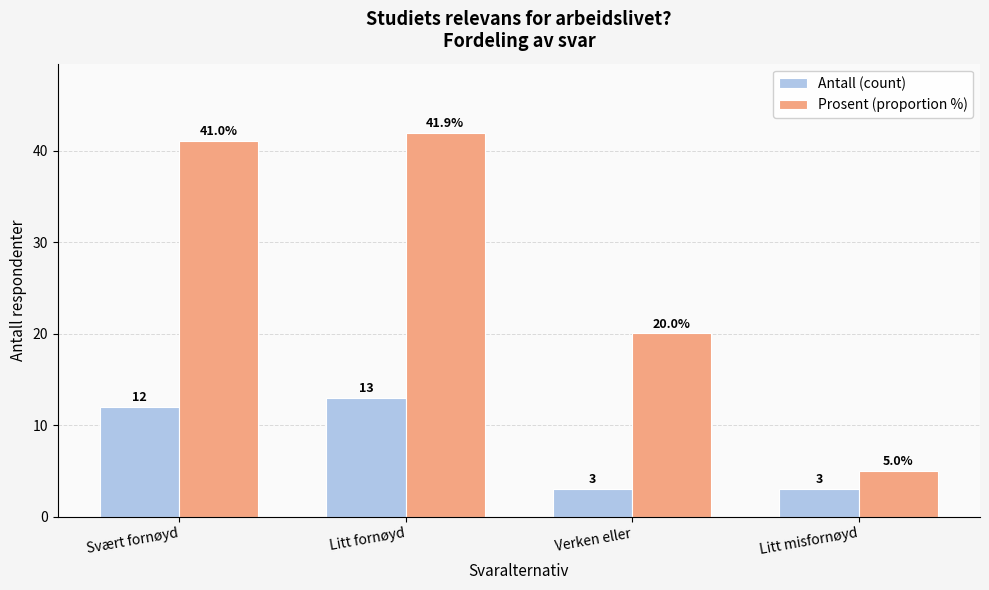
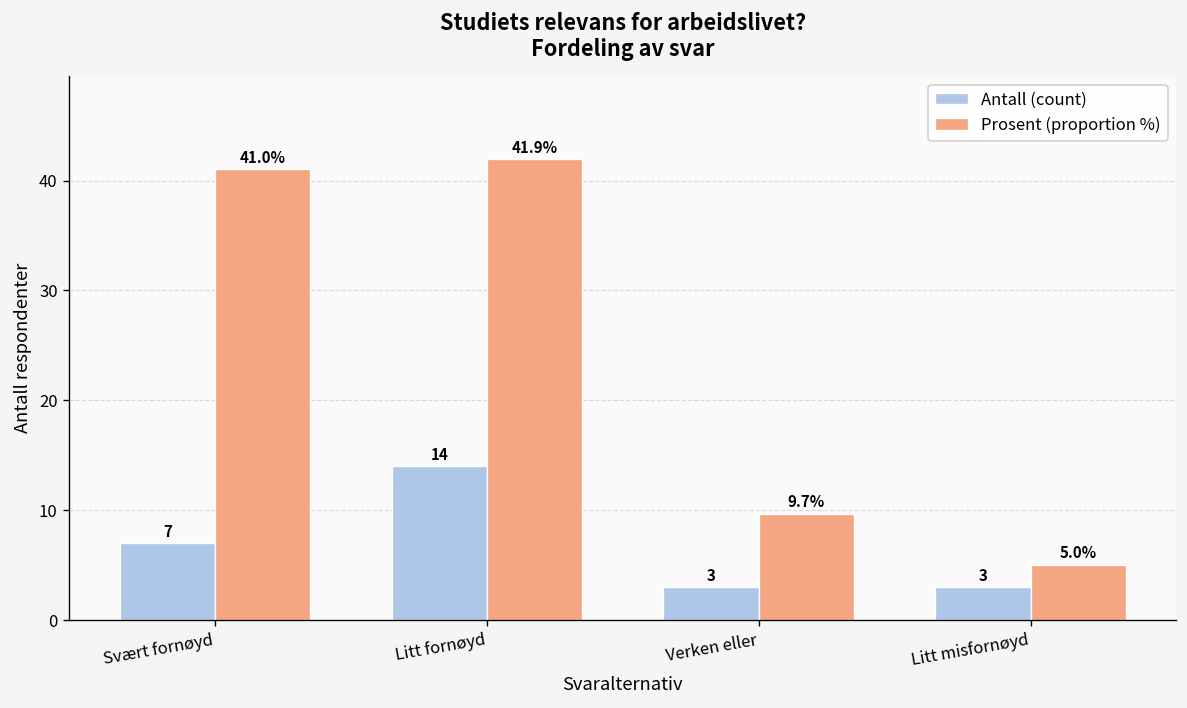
  {
    "Antall (count)": {
-     "Svært fornøyd": "12",
-     "Litt fornøyd": "13",
+     "Svært fornøyd": "7",
+     "Litt fornøyd": "14",
      "Verken eller": "3",
      "Litt misfornøyd": "3"
    },
    "Prosent (proportion %)": {
      "Svært fornøyd": "41.0%",
      "Litt fornøyd": "41.9%",
-     "Verken eller": "20.0%",
+     "Verken eller": "9.7%",
      "Litt misfornøyd": "5.0%"
    }
  }
